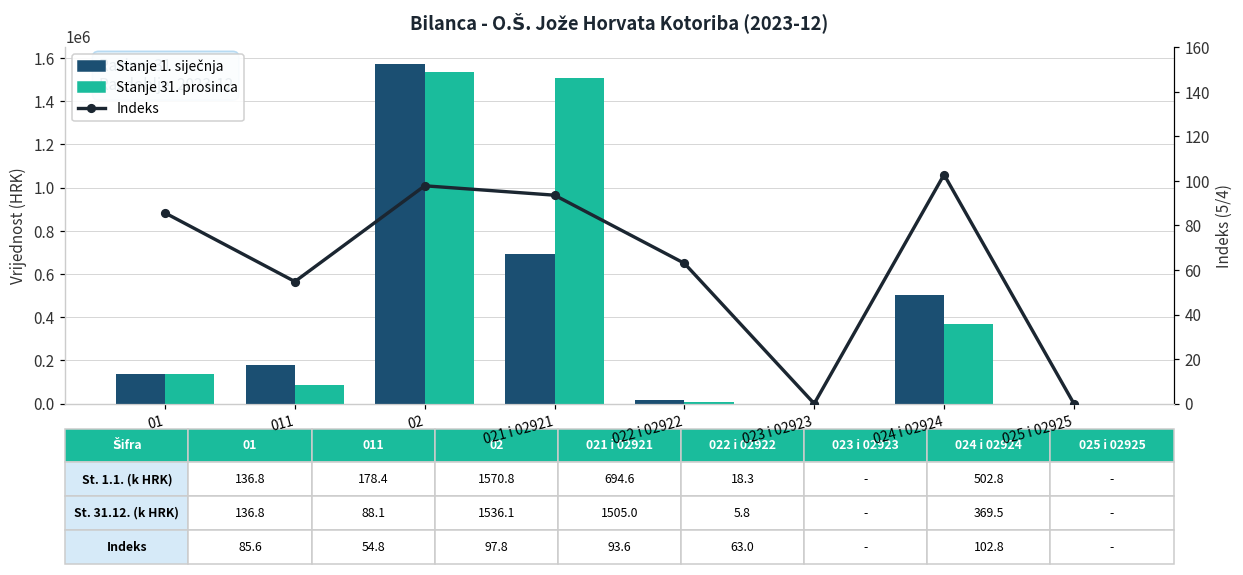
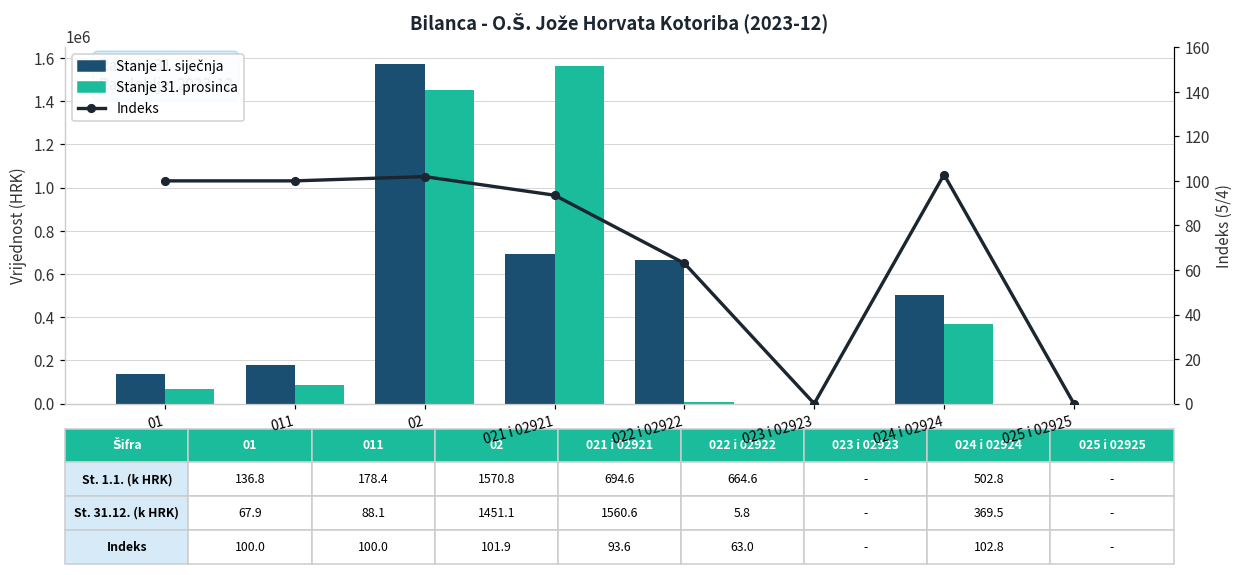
  {
    "Stanje 1. siječnja": {
-     "022 i 02922": 18.3
+     "022 i 02922": 664.6
    },
    "Stanje 31. prosinca": {
-     "01": 136.8,
-     "02": 1536.1,
-     "021 i 02921": 1505.0
+     "01": 67.9,
+     "02": 1451.1,
+     "021 i 02921": 1560.6
    },
    "Indeks": {
-     "01": 85.6,
-     "011": 54.8,
-     "02": 97.8
+     "01": 100.0,
+     "011": 100.0,
+     "02": 101.9
    }
  }
